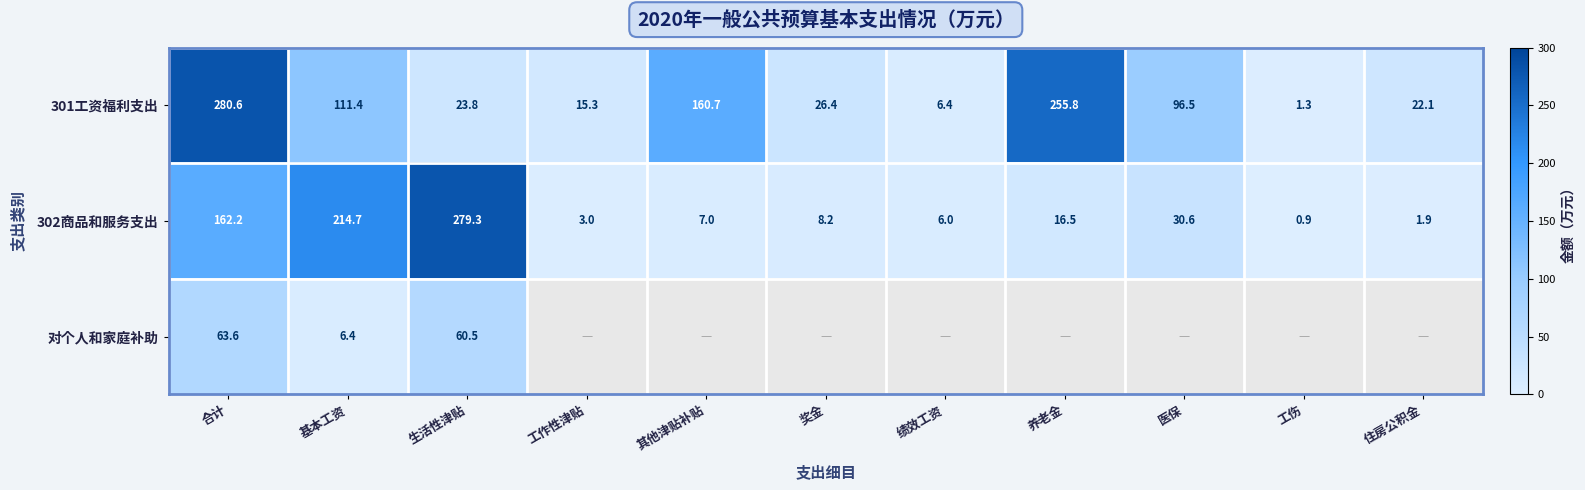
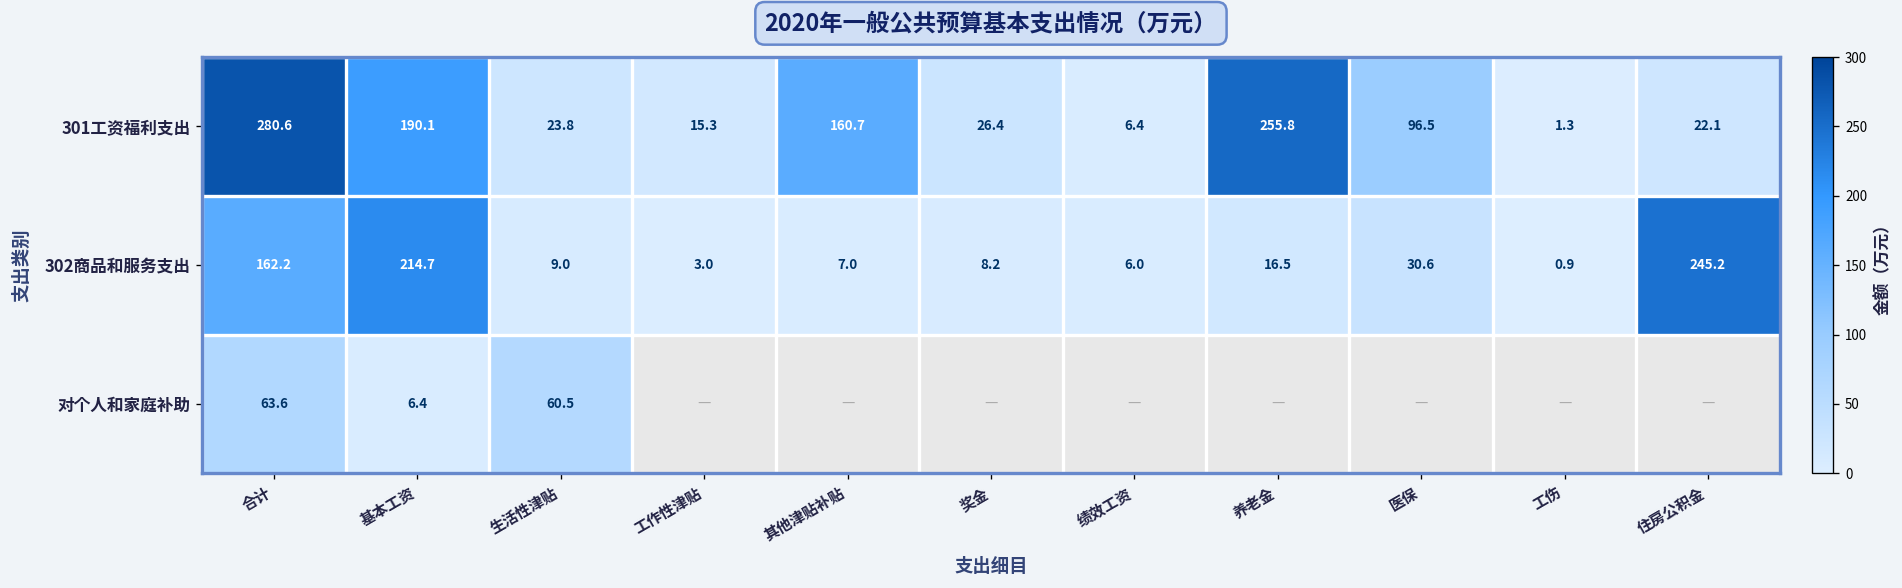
  {
    "301工资福利支出": {
      "合计": 280.6,
-     "基本工资": 111.4,
+     "基本工资": 190.1,
      "生活性津贴": 23.8,
      "工作性津贴": 15.3,
      "其他津贴补贴": 160.7,
      "奖金": 26.4,
      "绩效工资": 6.4,
      "养老金": 255.8,
      "医保": 96.5,
      "工伤": 1.3,
      "住房公积金": 22.1
    },
    "302商品和服务支出": {
      "合计": 162.2,
      "基本工资": 214.7,
-     "生活性津贴": 279.3,
+     "生活性津贴": 9.0,
      "工作性津贴": 3.0,
      "其他津贴补贴": 7.0,
      "奖金": 8.2,
      "绩效工资": 6.0,
      "养老金": 16.5,
      "医保": 30.6,
      "工伤": 0.9,
-     "住房公积金": 1.9
+     "住房公积金": 245.2
    },
    "对个人和家庭补助": {
      "合计": 63.6,
      "基本工资": 6.4,
      "生活性津贴": 60.5
    }
  }
